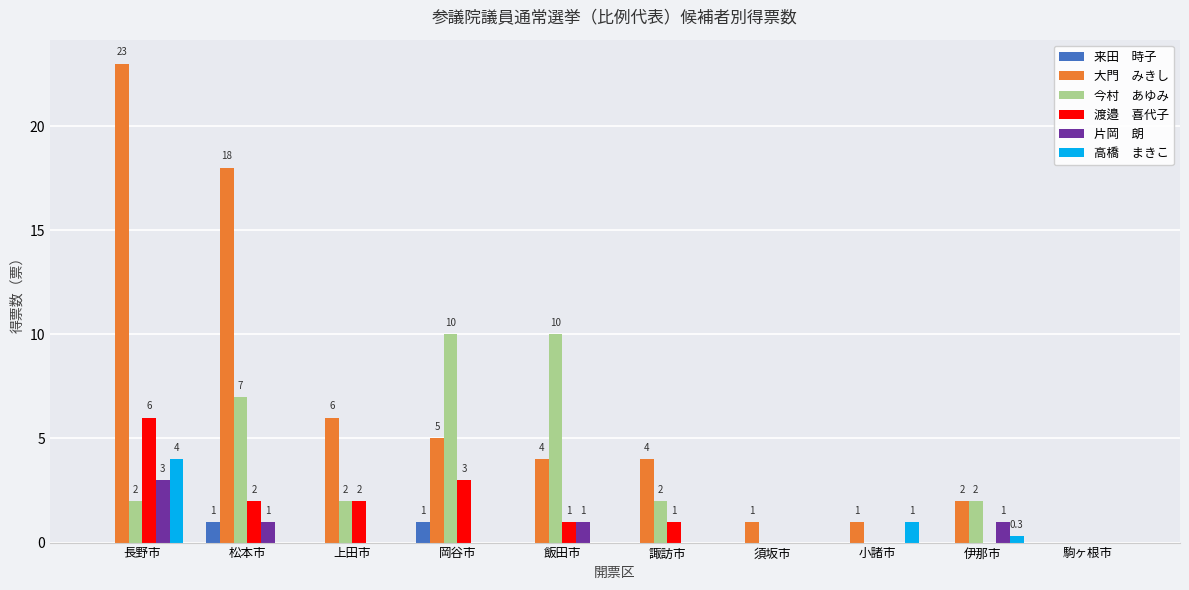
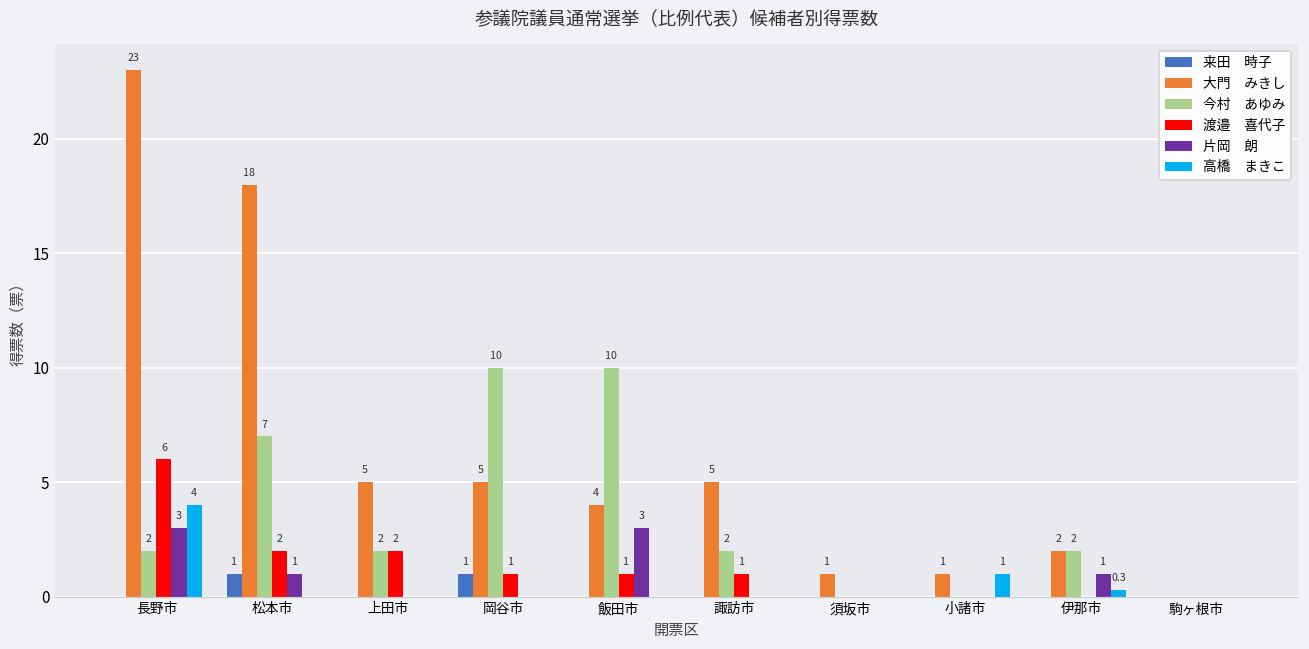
  {
    "来田 時子": {
      "松本市": 1,
      "岡谷市": 1
    },
    "大門 みきし": {
      "長野市": 23,
      "松本市": 18,
-     "上田市": 6,
+     "上田市": 5,
      "岡谷市": 5,
      "飯田市": 4,
-     "諏訪市": 4,
+     "諏訪市": 5,
      "須坂市": 1,
      "小諸市": 1,
      "伊那市": 2
    },
    "今村 あゆみ": {
      "長野市": 2,
      "松本市": 7,
      "上田市": 2,
      "岡谷市": 10,
      "飯田市": 10,
      "諏訪市": 2,
      "伊那市": 2
    },
    "渡邉 喜代子": {
      "長野市": 6,
      "松本市": 2,
      "上田市": 2,
-     "岡谷市": 3,
+     "岡谷市": 1,
      "飯田市": 1,
      "諏訪市": 1
    },
    "片岡 朗": {
      "長野市": 3,
      "松本市": 1,
-     "飯田市": 1,
+     "飯田市": 3,
      "伊那市": 1
    },
    "高橋 まきこ": {
      "長野市": 4,
      "小諸市": 1,
      "伊那市": 0.3
    }
  }
